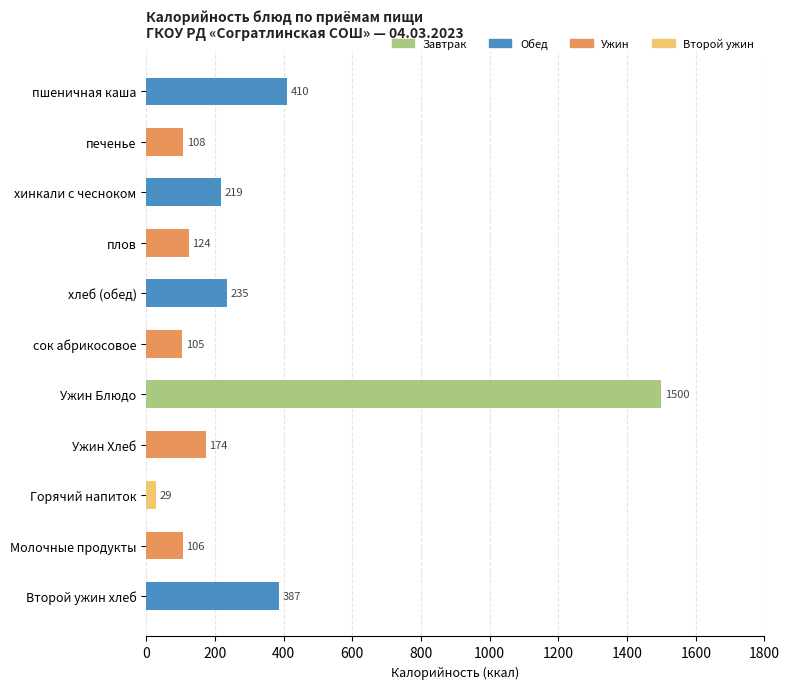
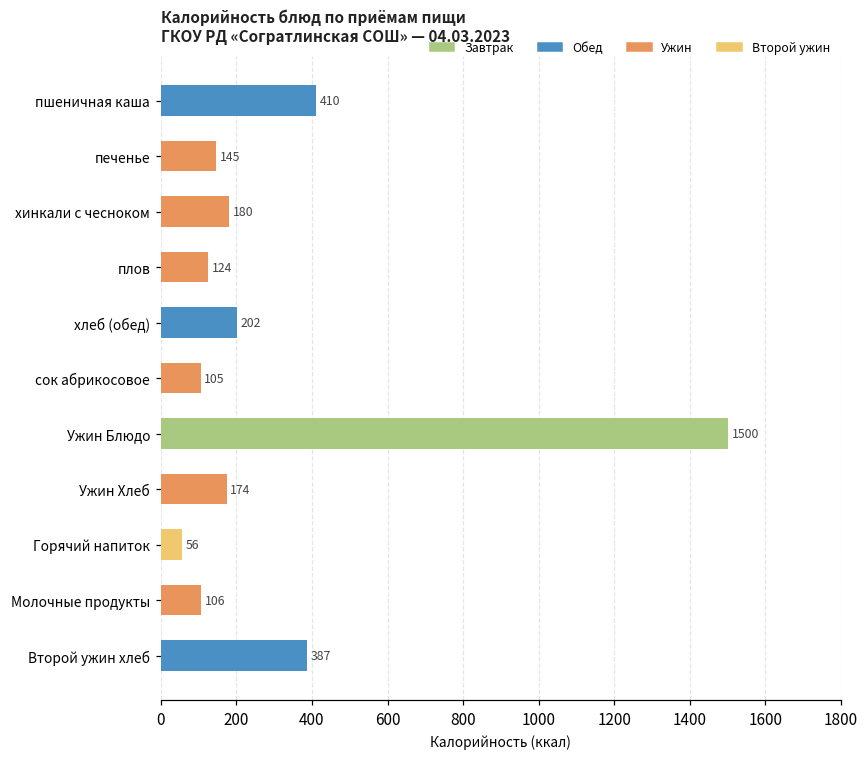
  {
    "пшеничная каша": 410,
-   "печенье": 108,
-   "хинкали с чесноком": 219,
+   "печенье": 145,
+   "хинкали с чесноком": 180,
    "плов": 124,
-   "хлеб (обед)": 235,
+   "хлеб (обед)": 202,
    "сок абрикосовое": 105,
    "Ужин Блюдо": 1500,
    "Ужин Хлеб": 174,
-   "Горячий напиток": 29,
+   "Горячий напиток": 56,
    "Молочные продукты": 106,
    "Второй ужин хлеб": 387
  }
